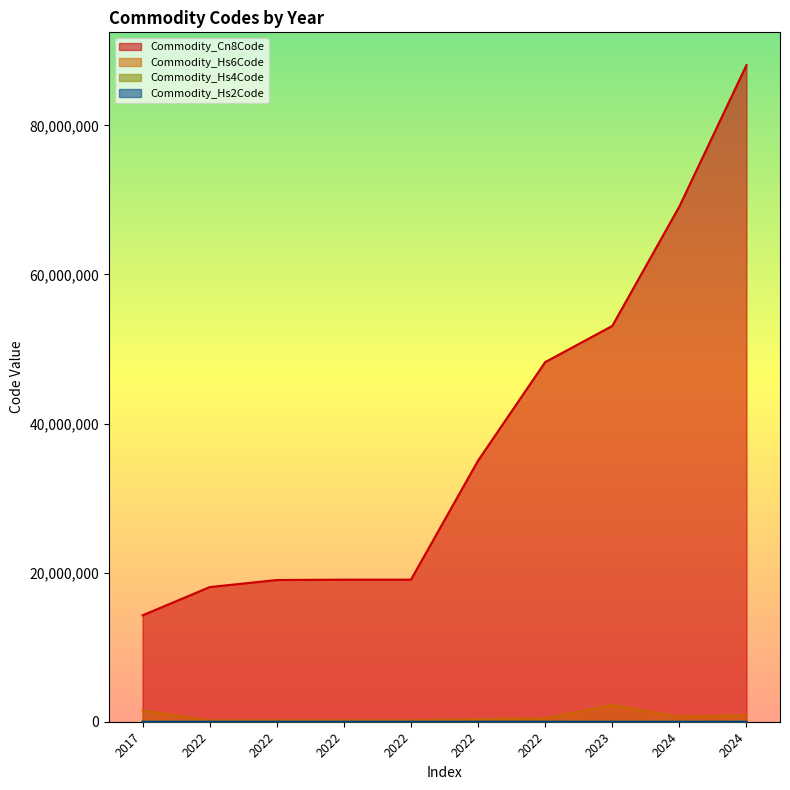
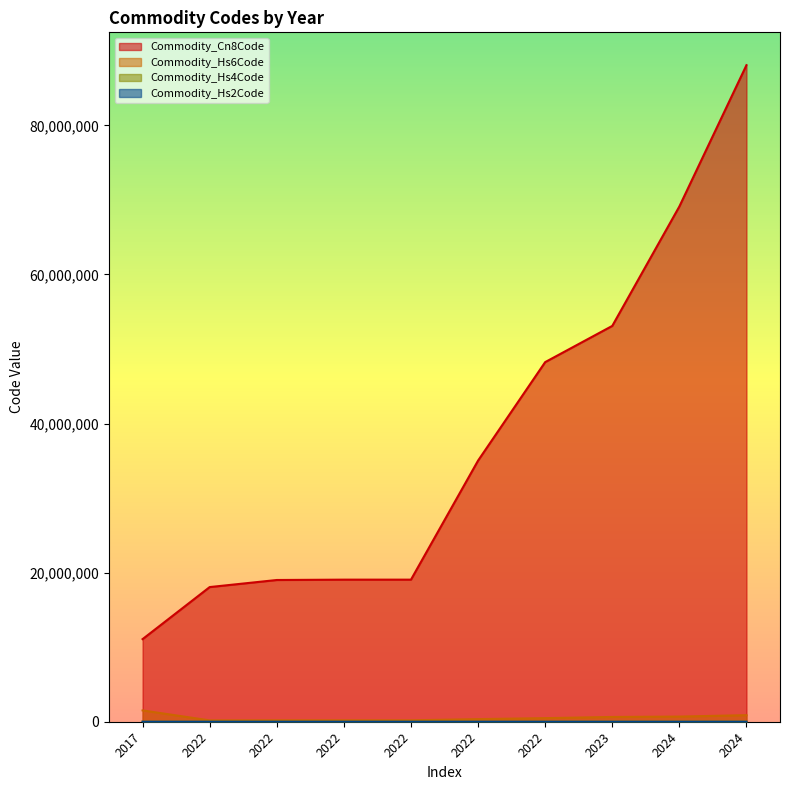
  {
    "Commodity_Cn8Code": {
-     "2017": "14,000,000",
+     "2017": "11,000,000",
      "2023": "53,000,000"
    },
    "Commodity_Hs6Code": {
      "2017": "2,000,000",
-     "2023": "2,000,000"
+     "2023": "1,000,000"
    },
    "Commodity_Hs2Code": {
      "2017": "0",
      "2023": "0"
    }
  }
